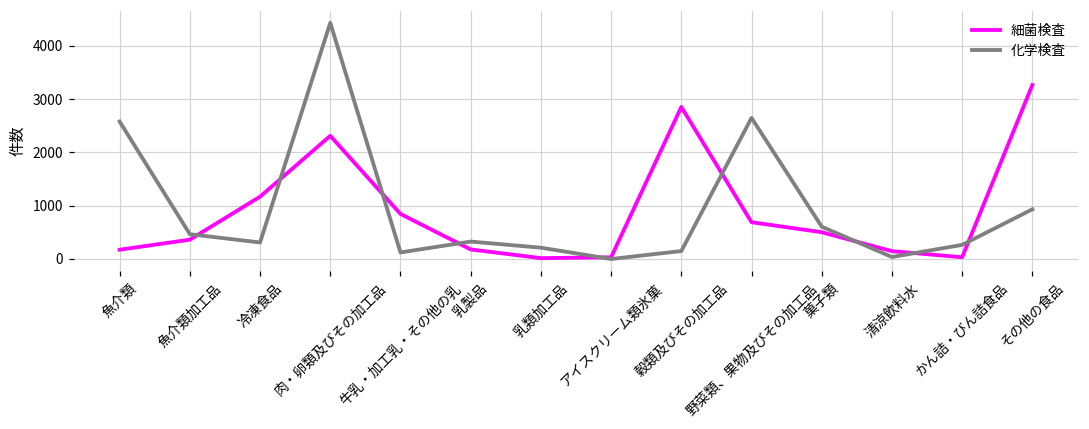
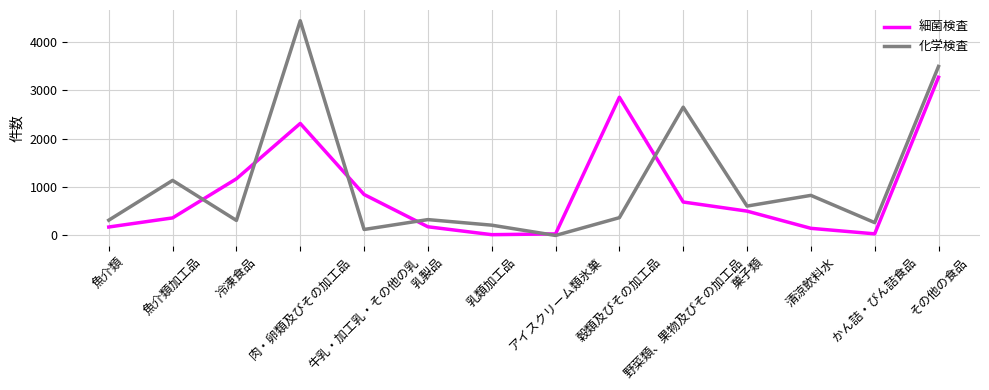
  {
    "細菌検査": {
      "魚介類": 200,
      "魚介類加工品": 400,
      "冷凍食品": 1200,
      "肉・卵類及びその加工品": 2300,
      "牛乳・加工乳・その他の乳": 800,
      "乳製品": 200,
      "乳類加工品": 0,
      "穀類及びその加工品": 2900,
      "野菜類、果物及びその加工品": 700,
      "菓子類": 500,
      "清涼飲料水": 100,
      "かん詰・びん詰食品": 0,
      "その他の食品": 3300
    },
    "化学検査": {
-     "魚介類": 2600,
-     "魚介類加工品": 500,
+     "魚介類": 300,
+     "魚介類加工品": 1100,
      "冷凍食品": 300,
      "肉・卵類及びその加工品": 4400,
      "牛乳・加工乳・その他の乳": 100,
      "乳製品": 300,
      "乳類加工品": 200,
-     "穀類及びその加工品": 100,
+     "穀類及びその加工品": 400,
      "野菜類、果物及びその加工品": 2600,
      "菓子類": 600,
-     "清涼飲料水": 0,
+     "清涼飲料水": 800,
      "かん詰・びん詰食品": 300,
-     "その他の食品": 900
+     "その他の食品": 3500
    }
  }
